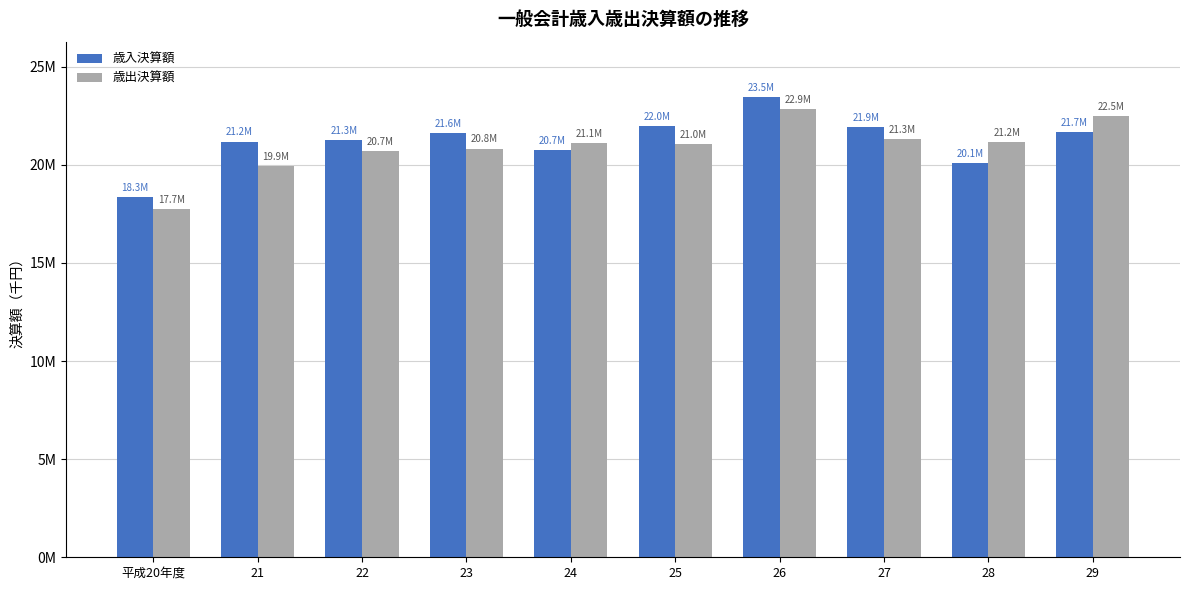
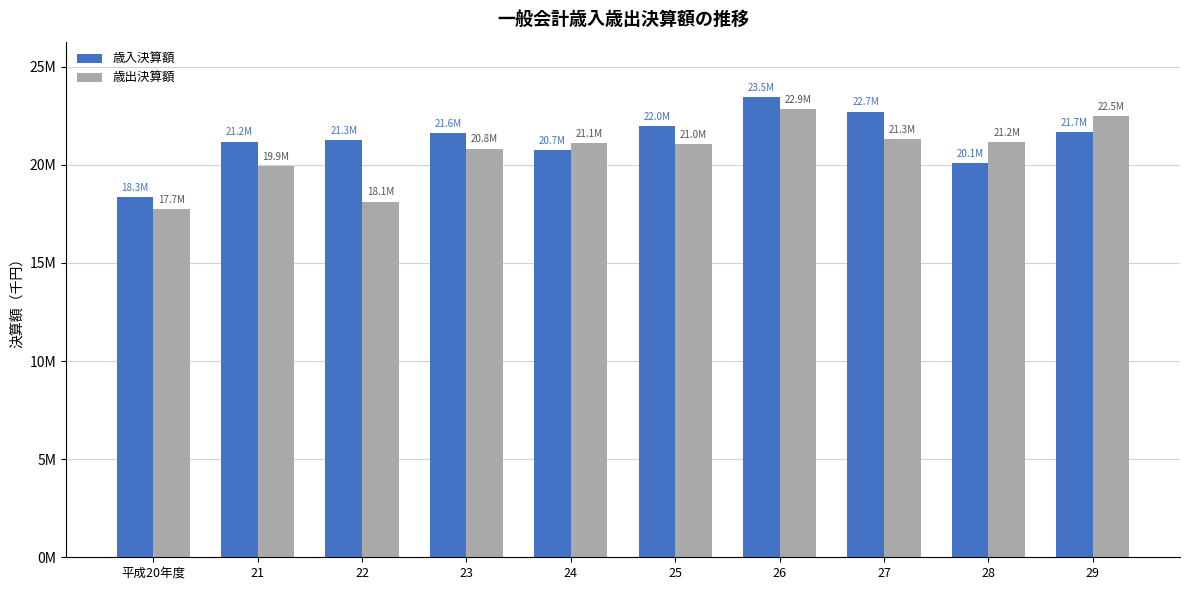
  {
    "歳入決算額": {
      "平成20年度": "18.3M",
      "21": "21.2M",
      "22": "21.3M",
      "23": "21.6M",
      "24": "20.7M",
      "25": "22.0M",
      "26": "23.5M",
-     "27": "21.9M",
+     "27": "22.7M",
      "28": "20.1M",
      "29": "21.7M"
    },
    "歳出決算額": {
      "平成20年度": "17.7M",
      "21": "19.9M",
-     "22": "20.7M",
+     "22": "18.1M",
      "23": "20.8M",
      "24": "21.1M",
      "25": "21.0M",
      "26": "22.9M",
      "27": "21.3M",
      "28": "21.2M",
      "29": "22.5M"
    }
  }
